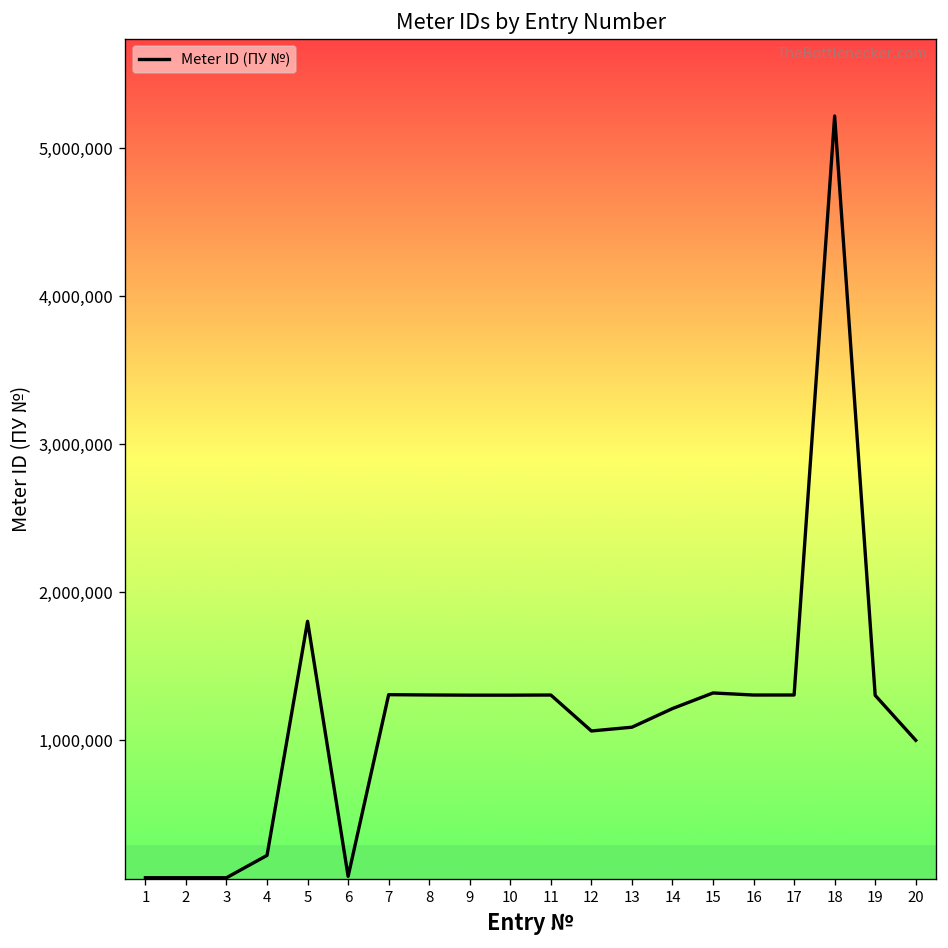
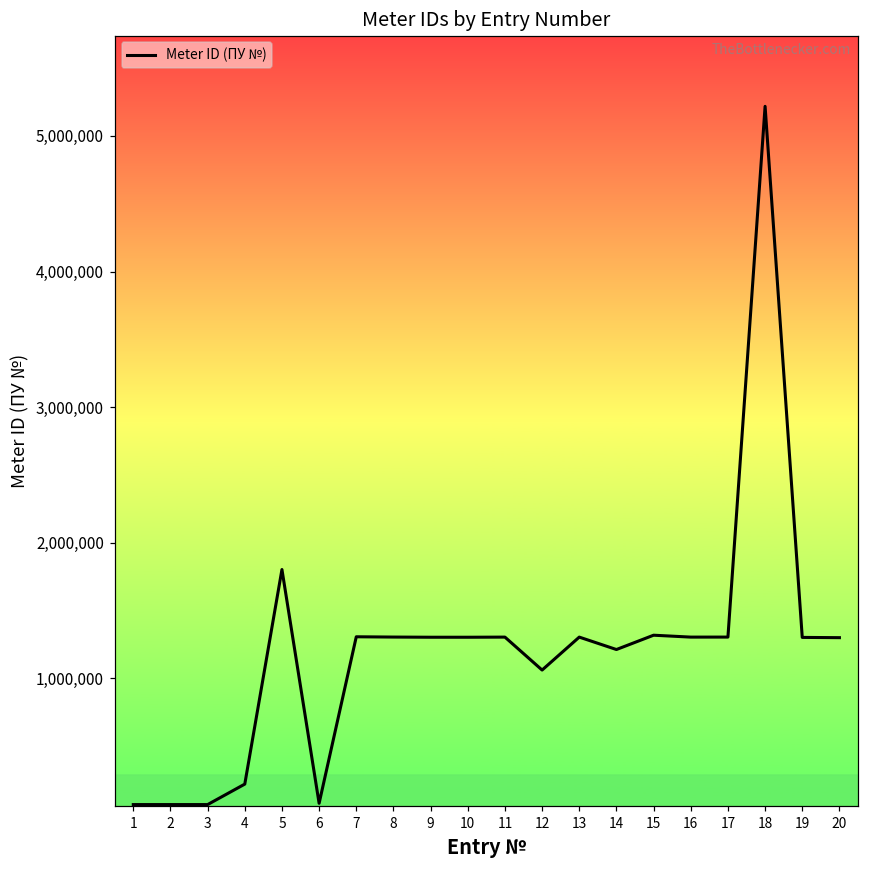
  {
    "5": "1,800,000",
    "7": "1,310,000",
    "8": "1,300,000",
    "9": "1,300,000",
    "10": "1,300,000",
    "11": "1,300,000",
    "12": "1,060,000",
-   "13": "1,090,000",
+   "13": "1,300,000",
    "14": "1,210,000",
    "15": "1,320,000",
    "16": "1,300,000",
    "17": "1,300,000",
    "18": "5,220,000",
    "19": "1,300,000",
-   "20": "1,000,000"
+   "20": "1,300,000"
  }
